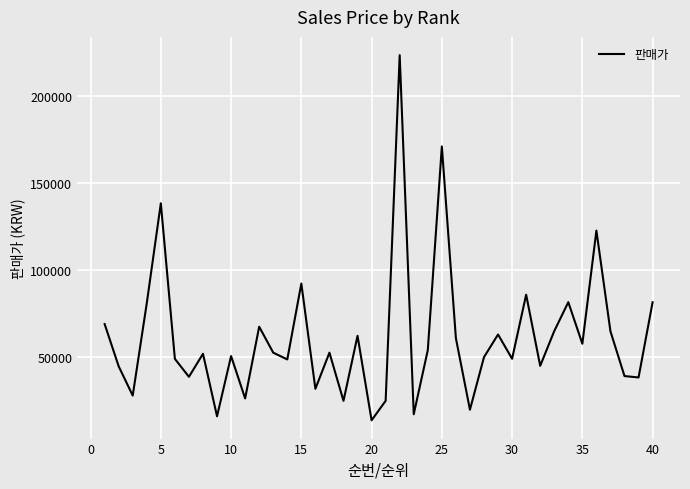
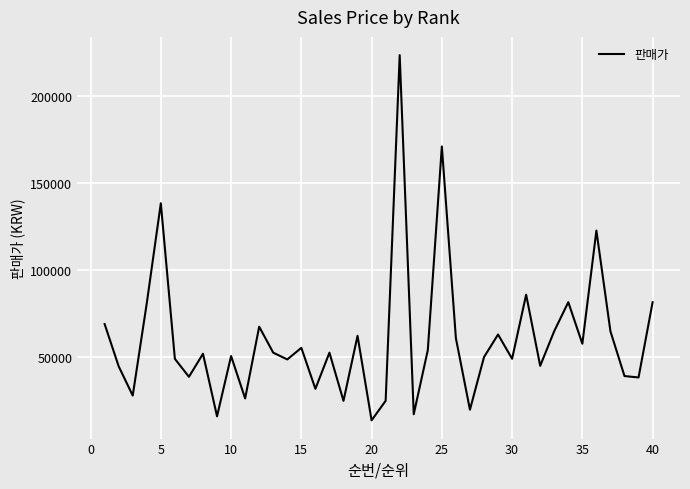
  {
    "5": 138000,
    "10": 51000,
-   "15": 92000,
+   "15": 55000,
    "20": 14000,
    "25": 171000,
    "30": 49000,
    "35": 58000,
    "40": 82000
  }
